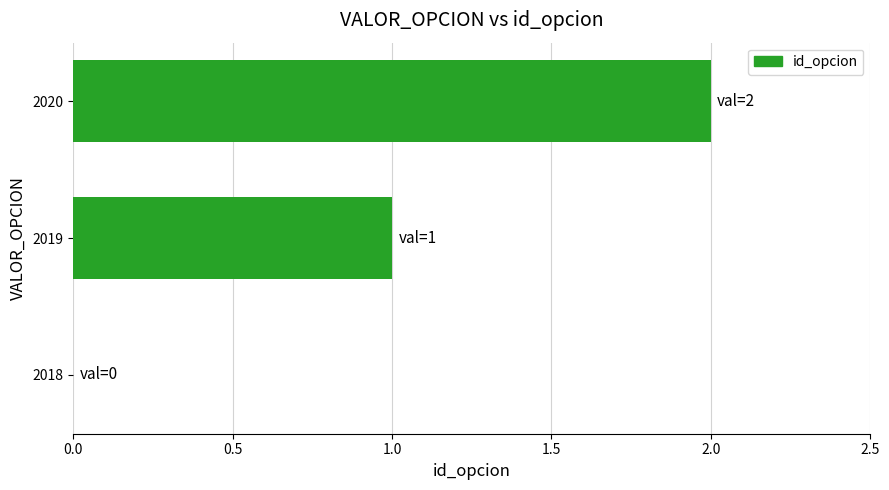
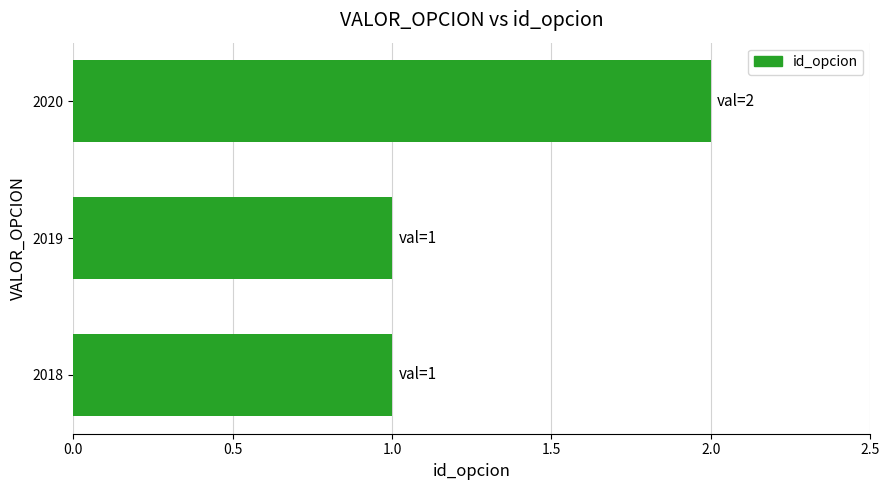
  {
    "2020": 2,
    "2019": 1,
-   "2018": 0
+   "2018": 1
  }
